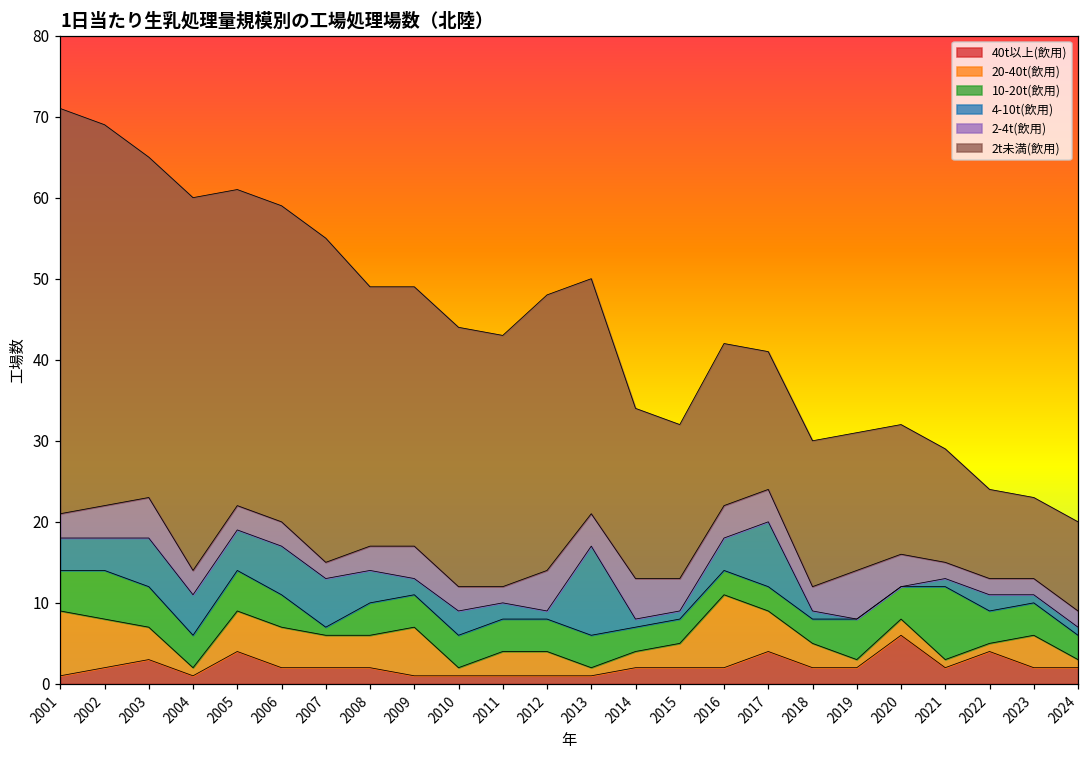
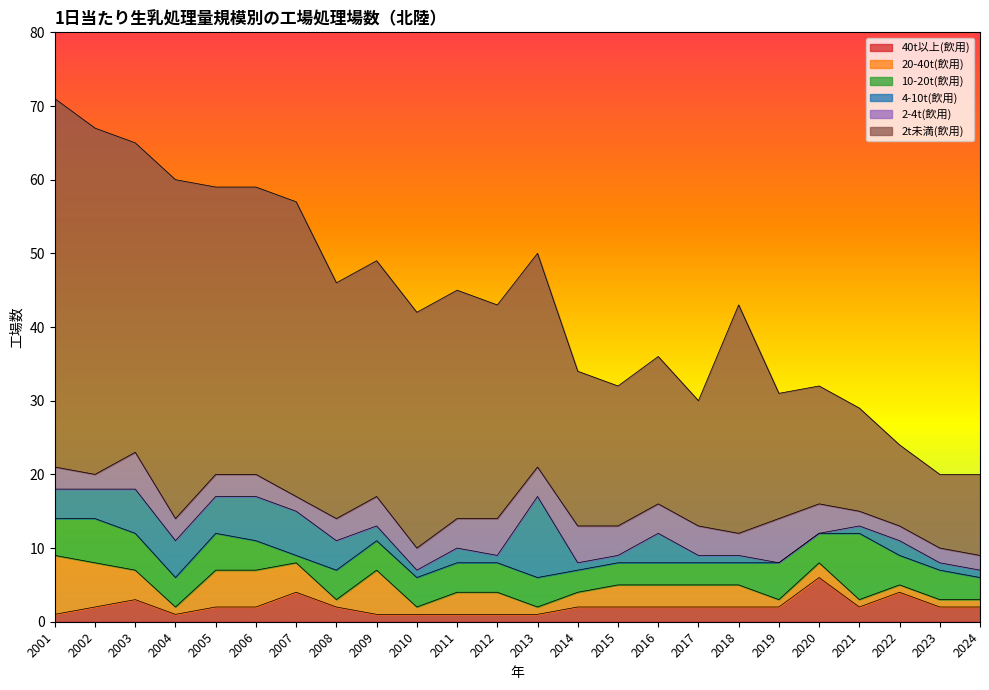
  {
    "40t以上(飲用)": {
      "2001": 1,
      "2002": 2,
      "2003": 3,
      "2004": 1,
-     "2005": 4,
+     "2005": 2,
      "2006": 2,
-     "2007": 2,
+     "2007": 4,
      "2008": 2,
      "2009": 1,
      "2010": 1,
      "2011": 1,
      "2012": 1,
      "2013": 1,
      "2014": 2,
      "2015": 2,
      "2016": 2,
-     "2017": 4,
+     "2017": 2,
      "2018": 2,
      "2019": 2,
      "2020": 6,
      "2021": 2,
      "2022": 4,
      "2023": 2,
      "2024": 2
    },
    "20-40t(飲用)": {
      "2001": 9,
      "2002": 8,
      "2003": 7,
      "2004": 2,
      "2006": 7,
-     "2008": 4,
+     "2008": 1,
      "2009": 7,
      "2010": 2,
      "2011": 4,
      "2012": 4,
      "2013": 2,
      "2014": 4,
      "2015": 5,
-     "2016": 9,
-     "2017": 5,
+     "2016": 3,
+     "2017": 3,
      "2018": 5,
      "2019": 3,
      "2020": 8,
      "2021": 3,
      "2022": 5,
-     "2023": 4,
+     "2023": 1,
      "2024": 3
    },
    "10-20t(飲用)": {
      "2001": 5,
      "2002": 6,
      "2003": 5,
      "2004": 4,
      "2005": 5,
      "2006": 4,
      "2007": 1,
      "2008": 4,
      "2009": 4,
      "2010": 4,
      "2011": 4,
      "2012": 4,
      "2013": 4,
      "2014": 3,
      "2015": 3,
      "2016": 3,
      "2017": 3,
      "2018": 3,
      "2021": 9,
      "2022": 4,
      "2023": 4,
      "2024": 3
    },
    "4-10t(飲用)": {
      "2001": 4,
      "2002": 4,
      "2003": 6,
      "2004": 5,
      "2005": 5,
      "2006": 6,
      "2007": 6,
      "2008": 4,
      "2009": 2,
-     "2010": 3,
+     "2010": 1,
      "2011": 2,
      "2012": 1,
      "2013": 11,
      "2014": 1,
      "2015": 1,
      "2016": 4,
-     "2017": 8,
+     "2017": 1,
      "2018": 1,
      "2021": 1,
      "2022": 2,
      "2023": 1,
      "2024": 1
    },
    "2-4t(飲用)": {
      "2001": 3,
-     "2002": 4,
+     "2002": 2,
      "2003": 5,
      "2004": 3,
      "2005": 3,
      "2006": 3,
      "2007": 2,
      "2008": 3,
      "2009": 4,
      "2010": 3,
-     "2011": 2,
+     "2011": 4,
      "2012": 5,
      "2013": 4,
      "2014": 5,
      "2015": 4,
      "2016": 4,
      "2017": 4,
      "2018": 3,
      "2019": 6,
      "2020": 4,
      "2021": 2,
      "2022": 2,
      "2023": 2,
      "2024": 2
    },
    "2t未満(飲用)": {
      "2001": 50,
      "2002": 47,
      "2003": 42,
      "2004": 46,
      "2005": 39,
      "2006": 39,
      "2007": 40,
      "2008": 32,
      "2009": 32,
      "2010": 32,
      "2011": 31,
-     "2012": 34,
+     "2012": 29,
      "2013": 29,
      "2014": 21,
      "2015": 19,
      "2016": 20,
      "2017": 17,
-     "2018": 18,
+     "2018": 31,
      "2019": 17,
      "2020": 16,
      "2021": 14,
      "2022": 11,
      "2023": 10,
      "2024": 11
    }
  }
